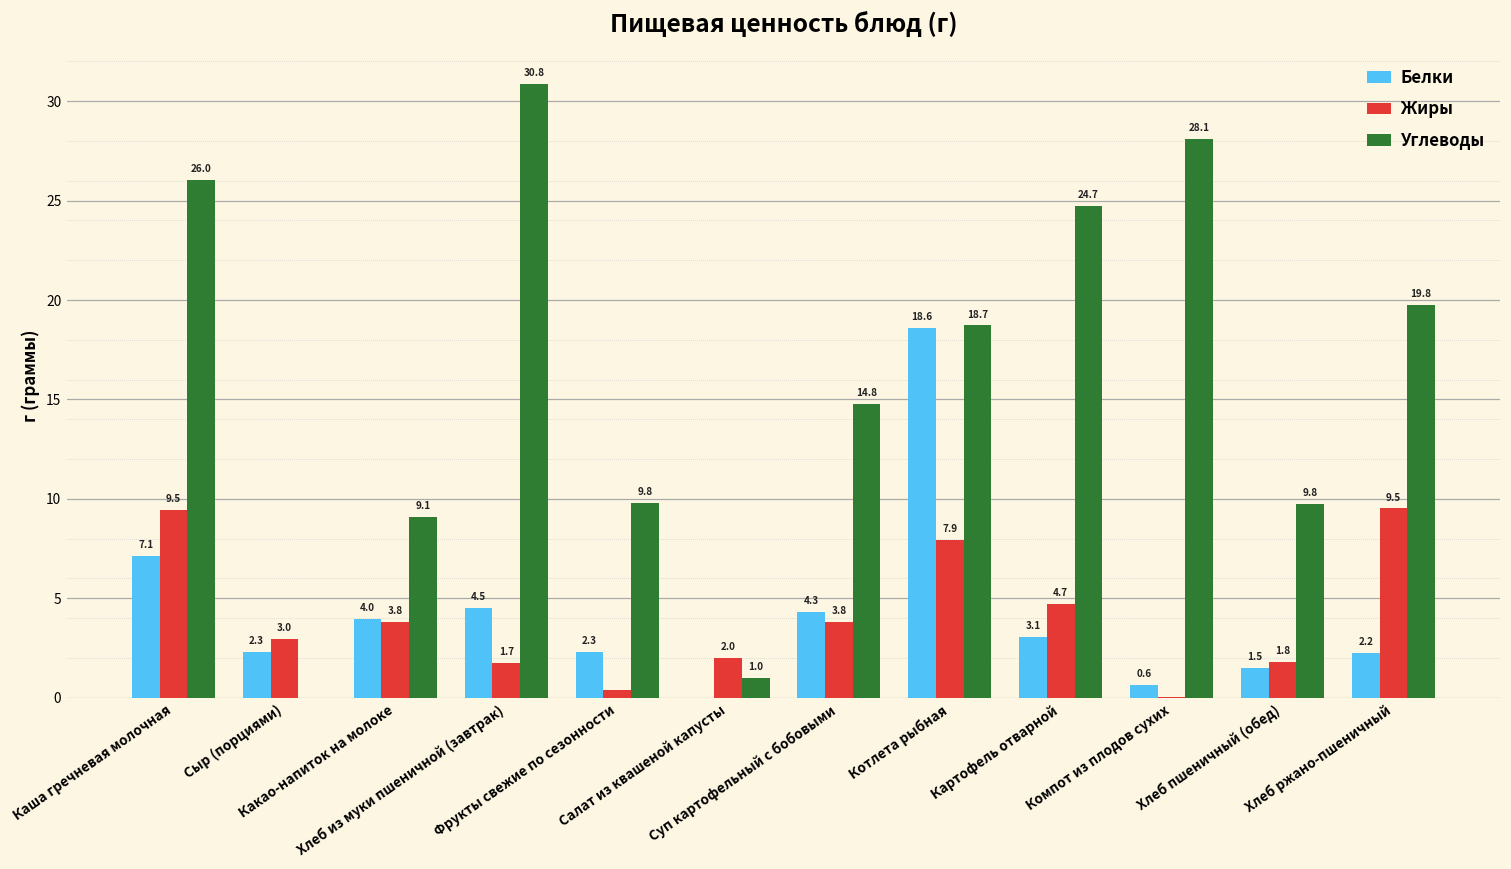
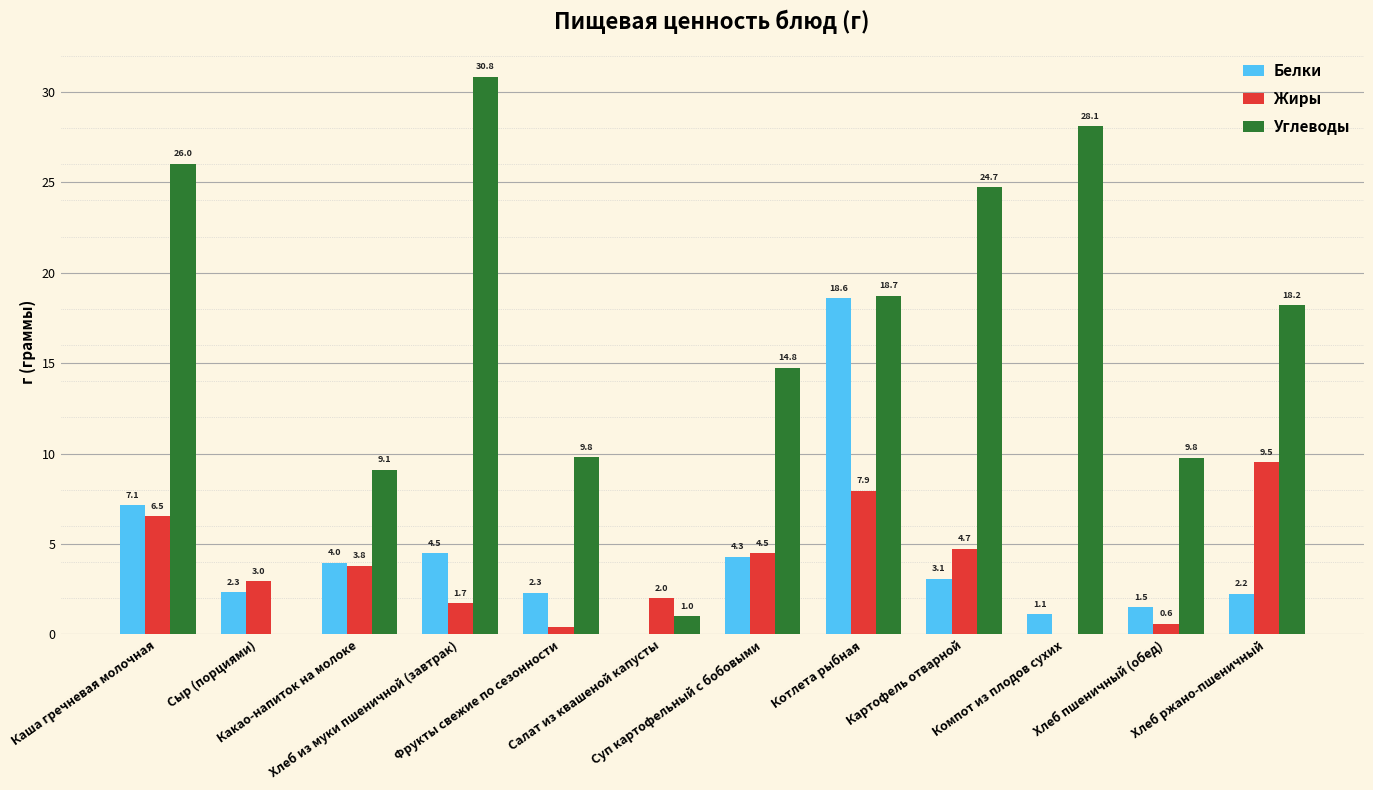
  {
    "Белки": {
      "Каша гречневая молочная": 7.1,
      "Сыр (порциями)": 2.3,
      "Какао-напиток на молоке": 4.0,
      "Хлеб из муки пшеничной (завтрак)": 4.5,
      "Фрукты свежие по сезонности": 2.3,
      "Суп картофельный с бобовыми": 4.3,
      "Котлета рыбная": 18.6,
      "Картофель отварной": 3.1,
-     "Компот из плодов сухих": 0.6,
+     "Компот из плодов сухих": 1.1,
      "Хлеб пшеничный (обед)": 1.5,
      "Хлеб ржано-пшеничный": 2.2
    },
    "Жиры": {
-     "Каша гречневая молочная": 9.5,
+     "Каша гречневая молочная": 6.5,
      "Сыр (порциями)": 3.0,
      "Какао-напиток на молоке": 3.8,
      "Хлеб из муки пшеничной (завтрак)": 1.7,
      "Салат из квашеной капусты": 2.0,
-     "Суп картофельный с бобовыми": 3.8,
+     "Суп картофельный с бобовыми": 4.5,
      "Котлета рыбная": 7.9,
      "Картофель отварной": 4.7,
-     "Хлеб пшеничный (обед)": 1.8,
+     "Хлеб пшеничный (обед)": 0.6,
      "Хлеб ржано-пшеничный": 9.5
    },
    "Углеводы": {
      "Каша гречневая молочная": 26.0,
      "Какао-напиток на молоке": 9.1,
      "Хлеб из муки пшеничной (завтрак)": 30.8,
      "Фрукты свежие по сезонности": 9.8,
      "Салат из квашеной капусты": 1.0,
      "Суп картофельный с бобовыми": 14.8,
      "Котлета рыбная": 18.7,
      "Картофель отварной": 24.7,
      "Компот из плодов сухих": 28.1,
      "Хлеб пшеничный (обед)": 9.8,
-     "Хлеб ржано-пшеничный": 19.8
+     "Хлеб ржано-пшеничный": 18.2
    }
  }
